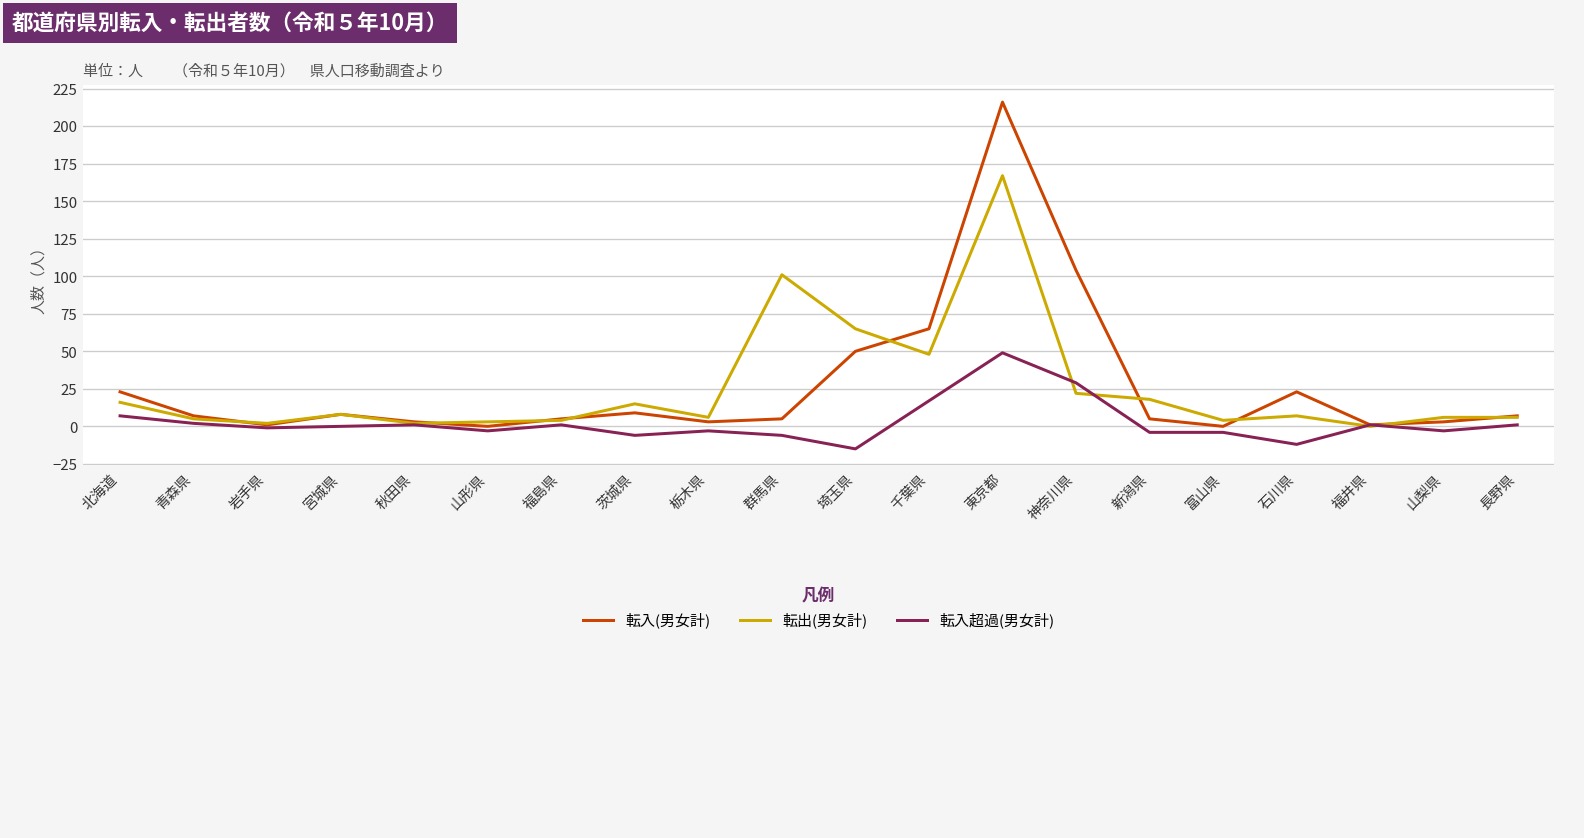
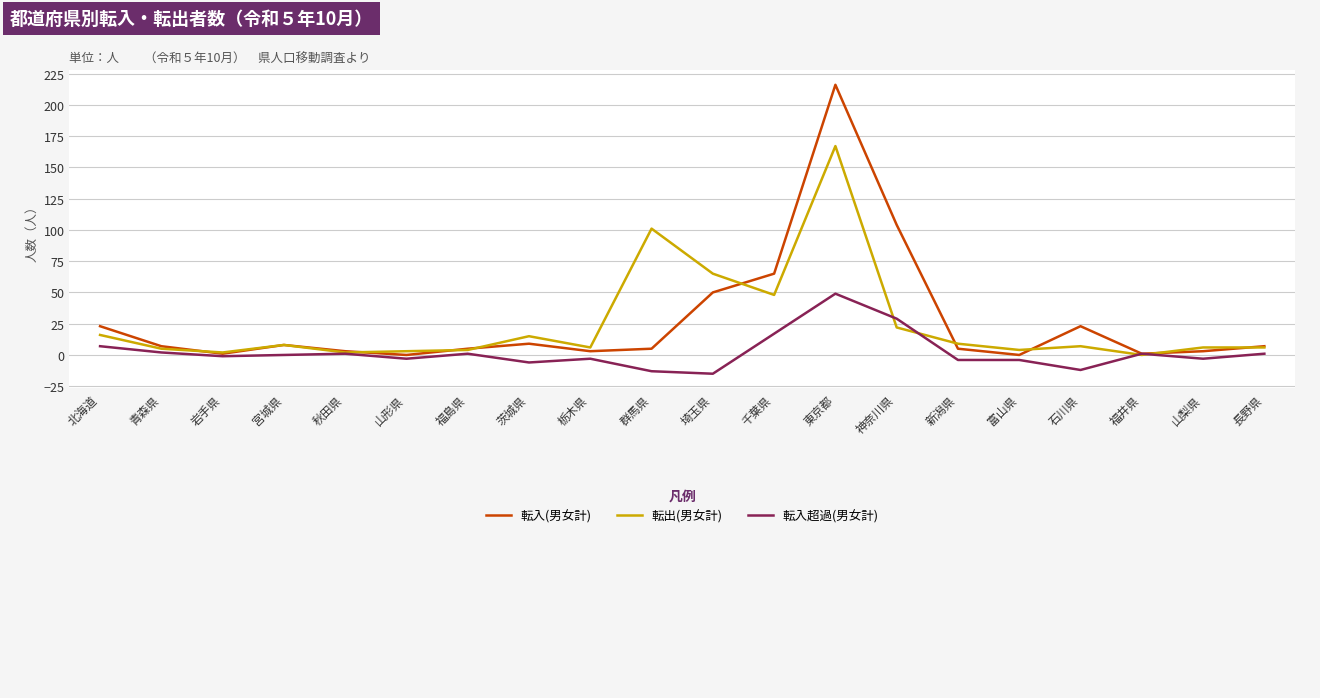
  {
    "転入(男女計)": {
      "北海道": 23,
      "山形県": 0,
      "茨城県": 9,
      "栃木県": 3,
      "群馬県": 5,
      "埼玉県": 50,
      "千葉県": 65,
      "東京都": 216,
      "神奈川県": 104,
      "新潟県": 5,
      "富山県": 0,
      "石川県": 23,
      "山梨県": 3
    },
    "転出(男女計)": {
      "北海道": 16,
      "山形県": 3,
      "茨城県": 15,
      "栃木県": 6,
      "群馬県": 101,
      "埼玉県": 65,
      "千葉県": 48,
      "東京都": 167,
      "神奈川県": 22,
-     "新潟県": 18,
+     "新潟県": 9,
      "富山県": 4,
      "石川県": 7,
      "山梨県": 6
    },
    "転入超過(男女計)": {
      "北海道": 7,
      "青森県": 2,
      "宮城県": 0,
      "山形県": -3,
      "福島県": 1,
      "茨城県": -6,
      "栃木県": -3,
-     "群馬県": -6,
+     "群馬県": -13,
      "埼玉県": -15,
      "千葉県": 17,
      "東京都": 49,
      "神奈川県": 29,
      "新潟県": -4,
      "富山県": -4,
      "石川県": -12,
      "山梨県": -3,
      "長野県": 1
    }
  }
